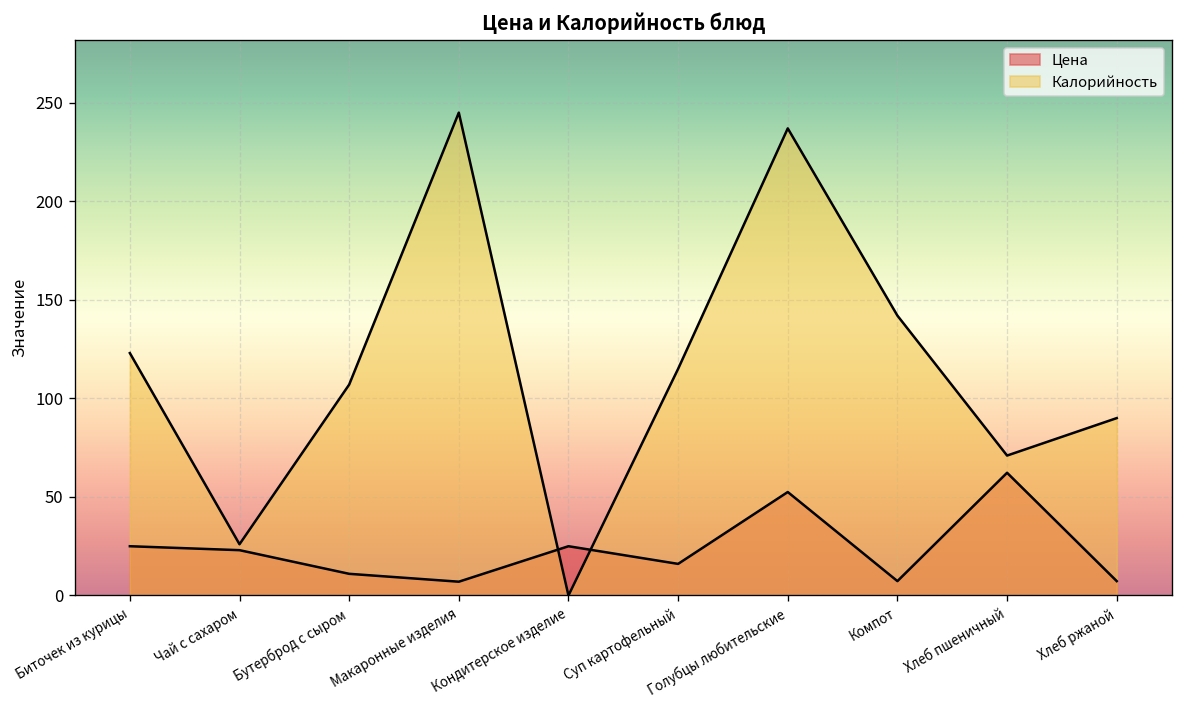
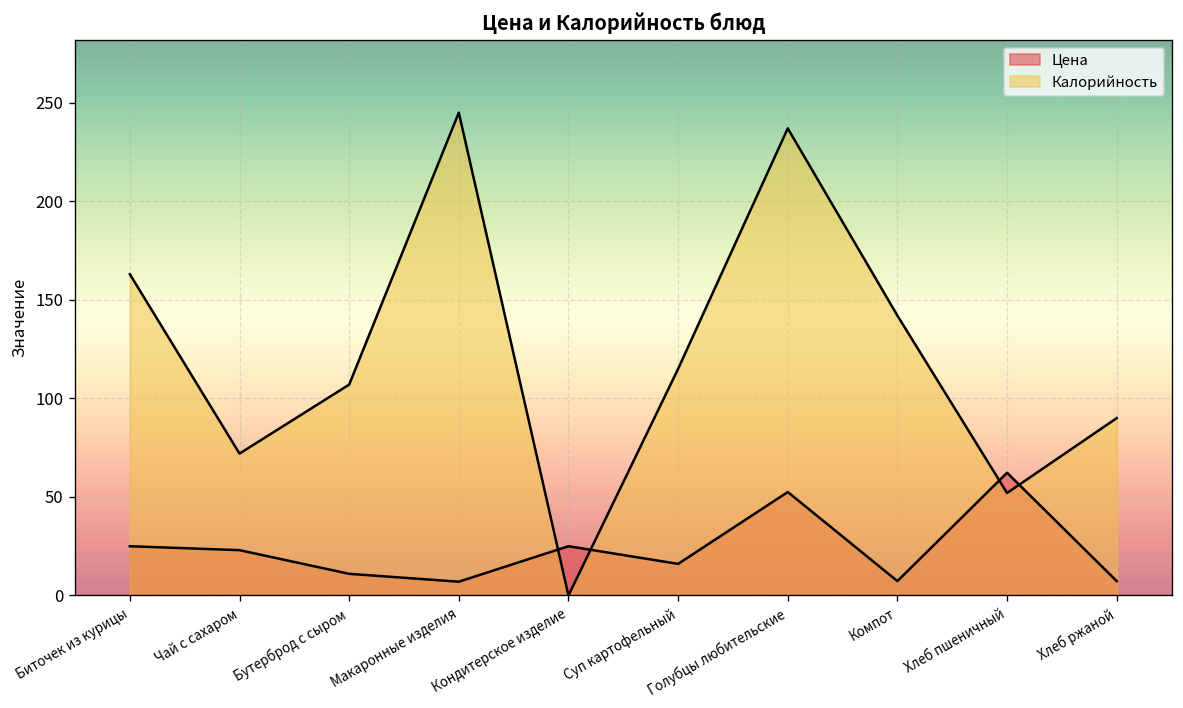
  {
    "Цена": {
      "Биточек из курицы": 25,
      "Чай с сахаром": 23,
      "Бутерброд с сыром": 11,
      "Макаронные изделия": 7,
      "Кондитерское изделие": 25,
      "Суп картофельный": 16,
      "Голубцы любительские": 53,
      "Компот": 7,
      "Хлеб пшеничный": 62,
      "Хлеб ржаной": 7
    },
    "Калорийность": {
-     "Биточек из курицы": 123,
-     "Чай с сахаром": 26,
+     "Биточек из курицы": 163,
+     "Чай с сахаром": 72,
      "Бутерброд с сыром": 107,
      "Макаронные изделия": 245,
      "Кондитерское изделие": 0,
      "Суп картофельный": 115,
      "Голубцы любительские": 237,
      "Компот": 142,
-     "Хлеб пшеничный": 71,
+     "Хлеб пшеничный": 52,
      "Хлеб ржаной": 90
    }
  }
